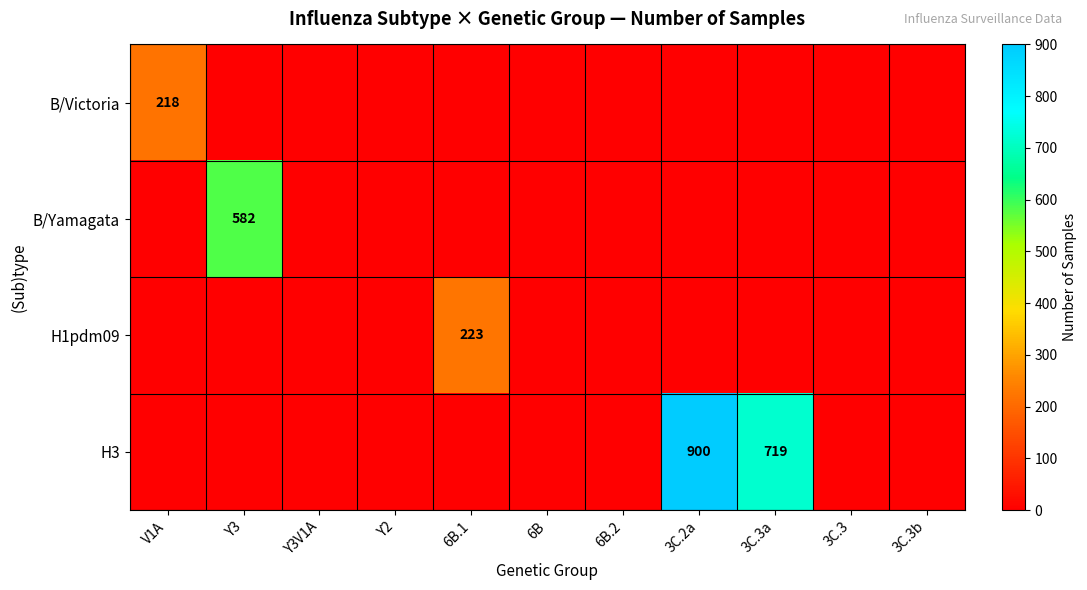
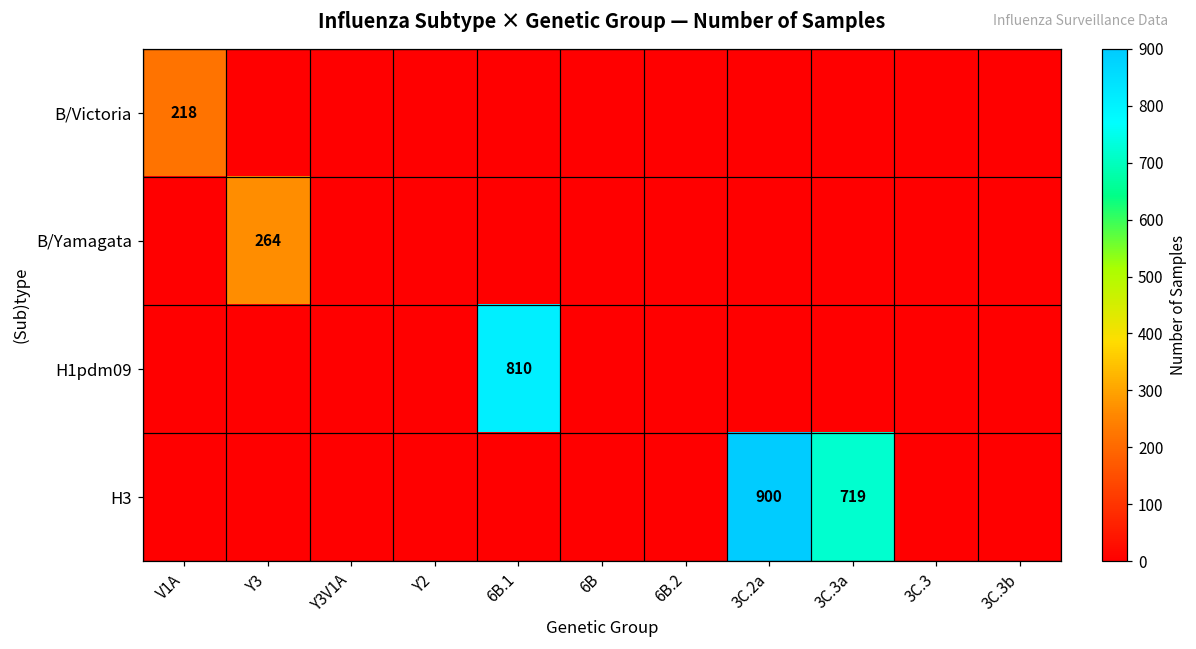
  {
    "B/Victoria": {
      "V1A": 218
    },
    "B/Yamagata": {
-     "Y3": 582
+     "Y3": 264
    },
    "H1pdm09": {
-     "6B.1": 223
+     "6B.1": 810
    },
    "H3": {
      "3C.2a": 900,
      "3C.3a": 719
    }
  }
